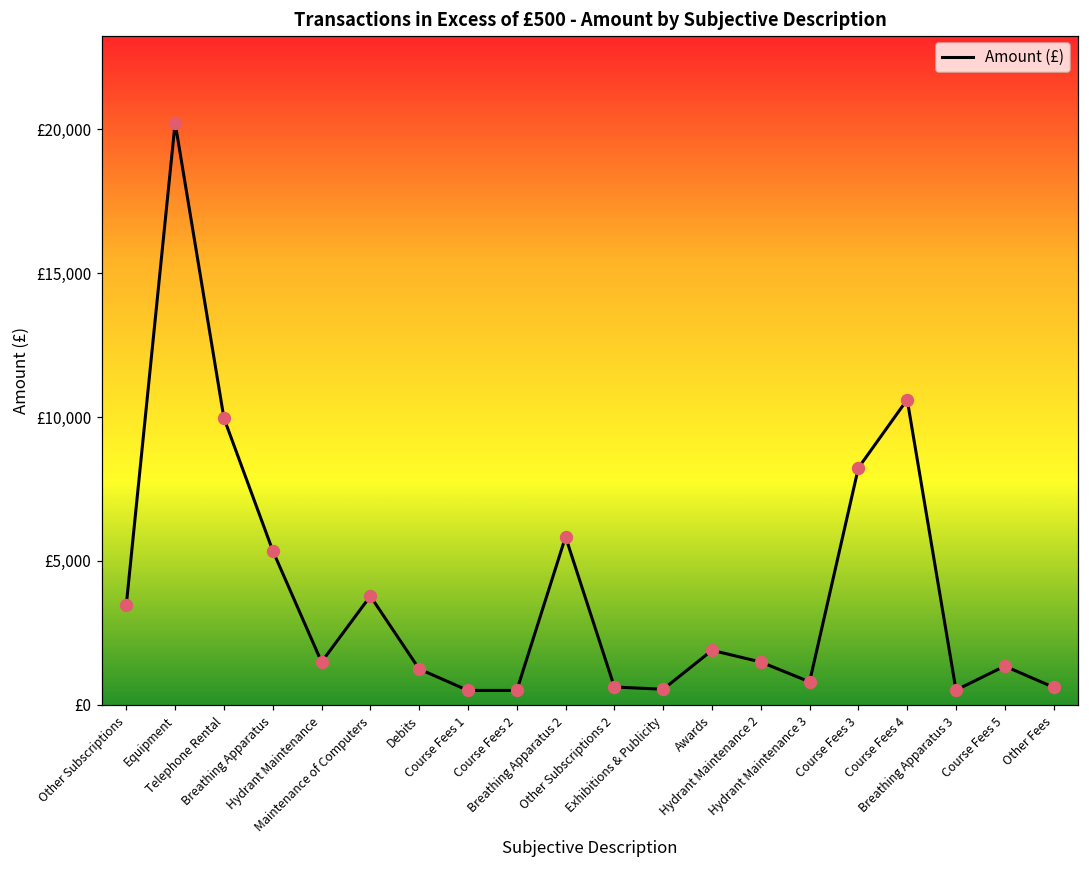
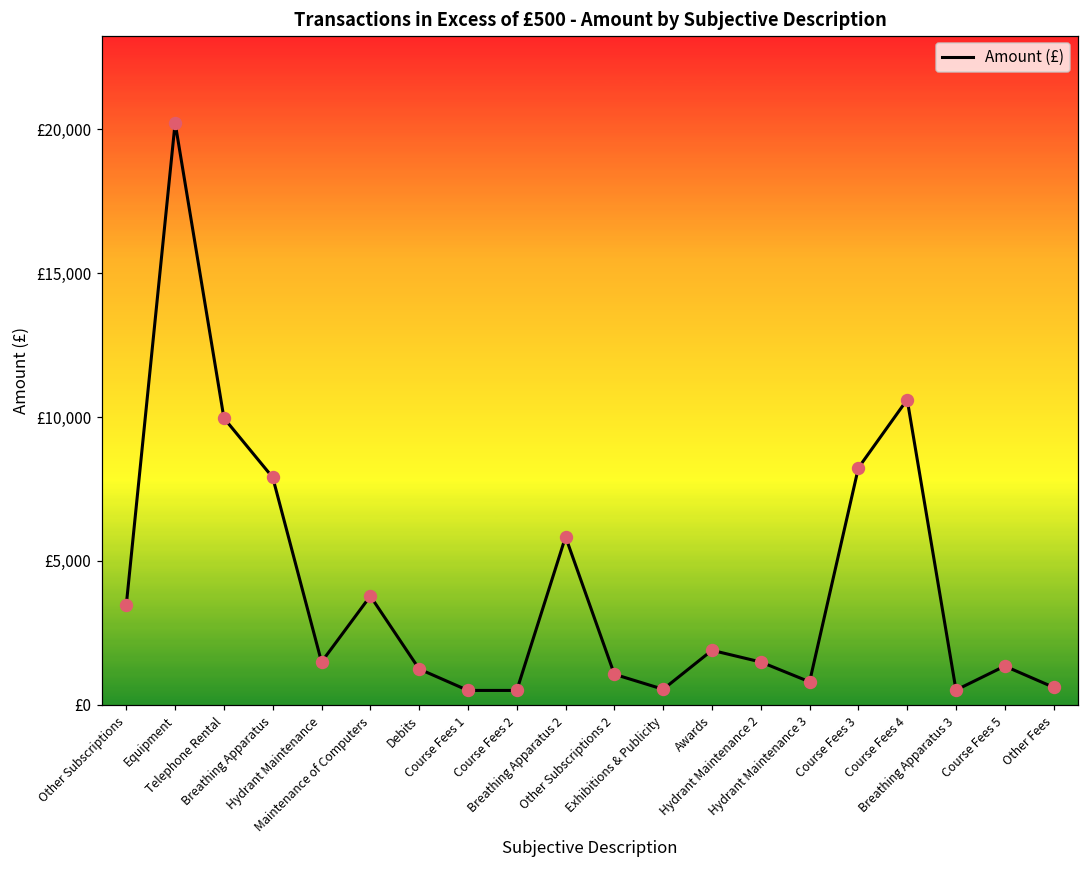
  {
    "Other Subscriptions": "£3,500",
    "Equipment": "£20,200",
    "Telephone Rental": "£10,000",
-   "Breathing Apparatus": "£5,400",
+   "Breathing Apparatus": "£7,900",
    "Hydrant Maintenance": "£1,500",
    "Maintenance of Computers": "£3,800",
    "Debits": "£1,200",
    "Course Fees 1": "£500",
    "Course Fees 2": "£500",
    "Breathing Apparatus 2": "£5,800",
-   "Other Subscriptions 2": "£600",
+   "Other Subscriptions 2": "£1,100",
    "Exhibitions & Publicity": "£500",
    "Awards": "£1,900",
    "Hydrant Maintenance 2": "£1,500",
    "Hydrant Maintenance 3": "£800",
    "Course Fees 3": "£8,200",
    "Course Fees 4": "£10,600",
    "Breathing Apparatus 3": "£500",
    "Course Fees 5": "£1,300",
    "Other Fees": "£600"
  }
